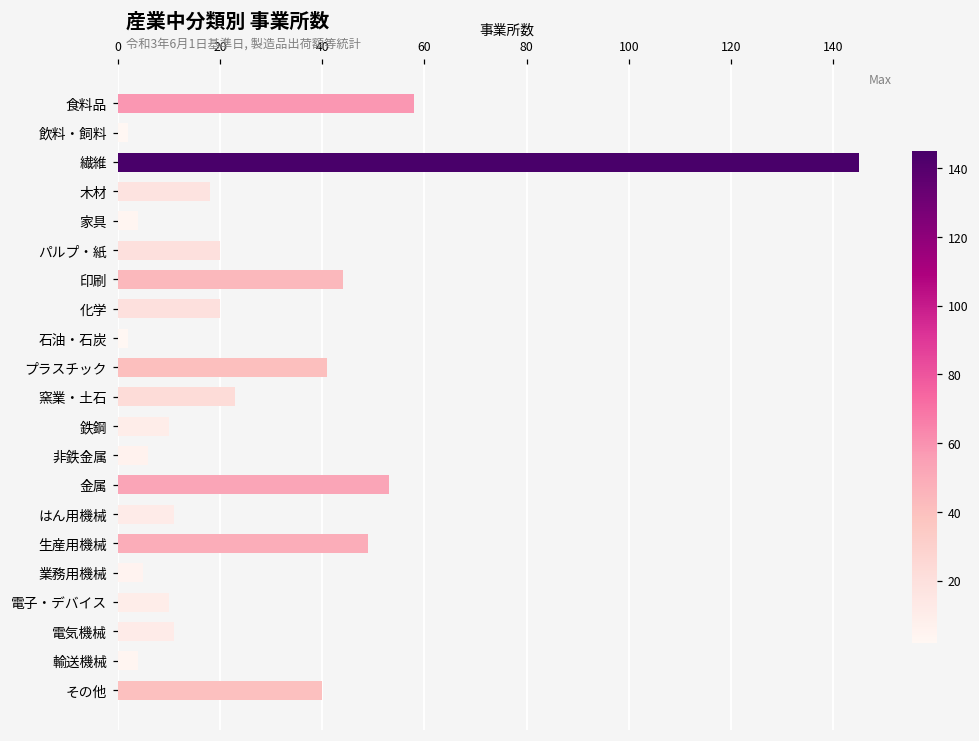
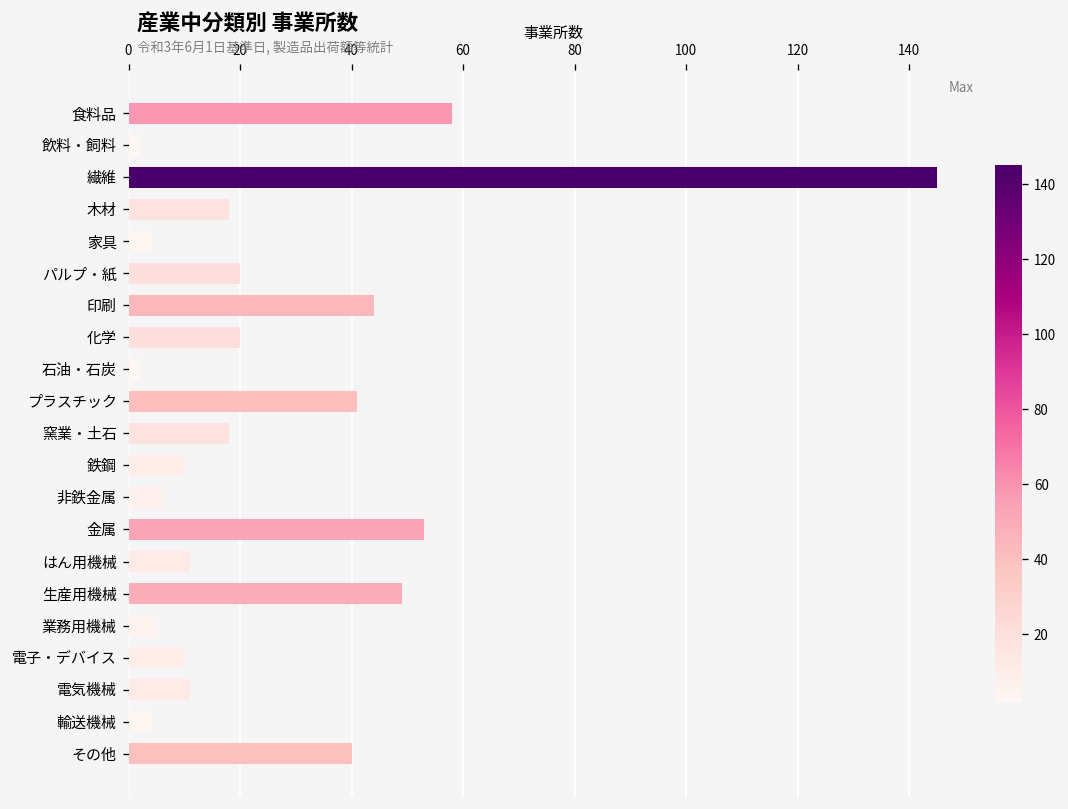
  {
    "食料品": 58,
    "飲料・飼料": 2,
    "繊維": 145,
    "木材": 18,
    "家具": 4,
    "パルプ・紙": 20,
    "印刷": 44,
    "化学": 20,
    "石油・石炭": 2,
    "プラスチック": 41,
-   "窯業・土石": 23,
+   "窯業・土石": 18,
    "鉄鋼": 10,
    "非鉄金属": 6,
    "金属": 53,
    "はん用機械": 11,
    "生産用機械": 49,
    "業務用機械": 5,
    "電子・デバイス": 10,
    "電気機械": 11,
    "輸送機械": 4,
    "その他": 40
  }
